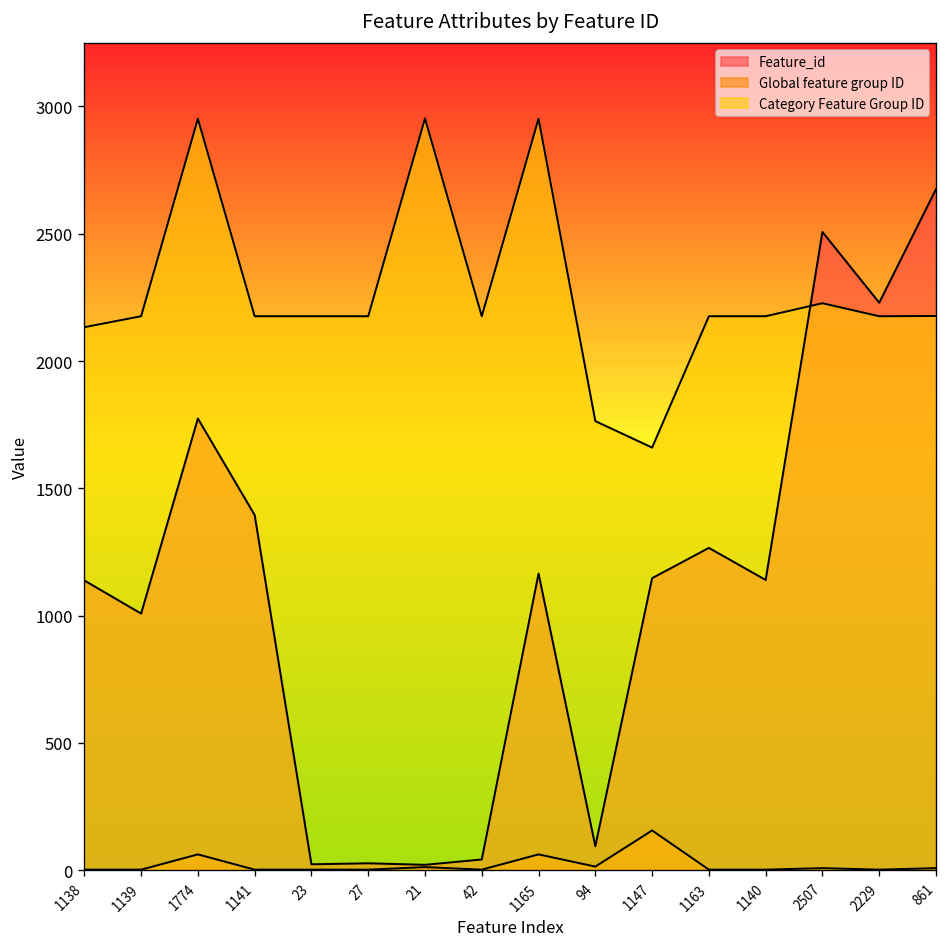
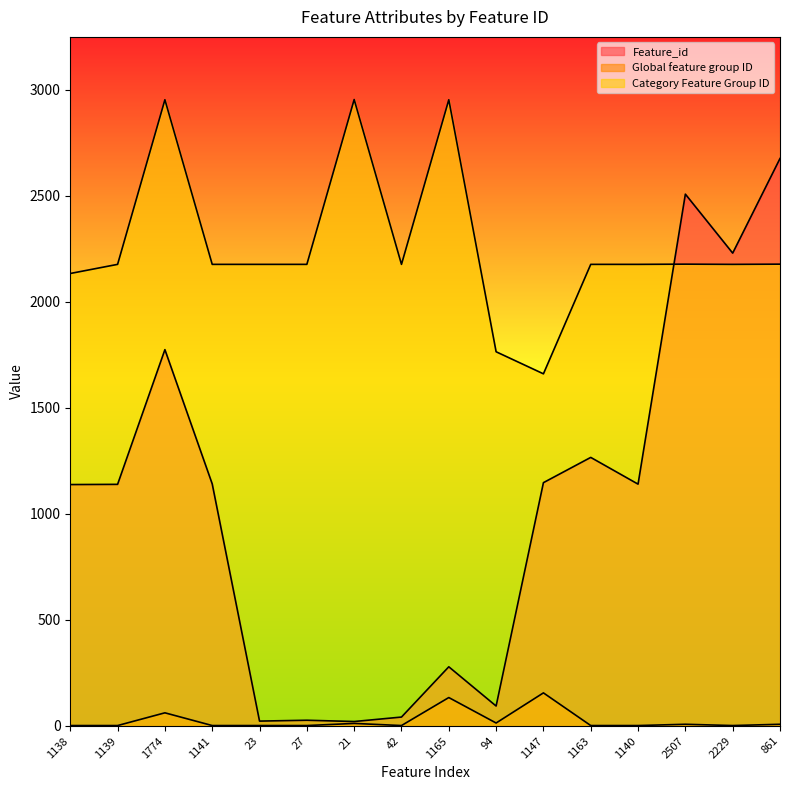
  {
    "Feature_id": {
      "1138": 1140,
-     "1139": 1010,
+     "1139": 1140,
      "1774": 1770,
-     "1141": 1400,
+     "1141": 1140,
      "23": 20,
      "27": 30,
      "42": 40,
-     "1165": 1170,
+     "1165": 280,
      "94": 90,
      "1147": 1150,
      "1163": 1270,
      "1140": 1140,
      "2507": 2510,
      "2229": 2230,
      "861": 2680
    },
    "Global feature group ID": {
      "1138": 0,
      "1139": 0,
      "1774": 60,
      "1141": 0,
      "23": 0,
      "27": 0,
      "42": 0,
-     "1165": 60,
+     "1165": 130,
      "94": 10,
      "1147": 160,
      "1163": 0,
      "1140": 0,
      "2507": 10,
      "2229": 0,
      "861": 10
    },
    "Category Feature Group ID": {
      "1138": 2130,
      "1139": 2180,
      "1774": 2950,
      "1141": 2180,
      "23": 2180,
      "27": 2180,
      "21": 2950,
      "42": 2180,
      "1165": 2950,
      "94": 1760,
      "1147": 1660,
      "1163": 2180,
      "1140": 2180,
-     "2507": 2230,
+     "2507": 2180,
      "2229": 2180,
      "861": 2180
    }
  }
